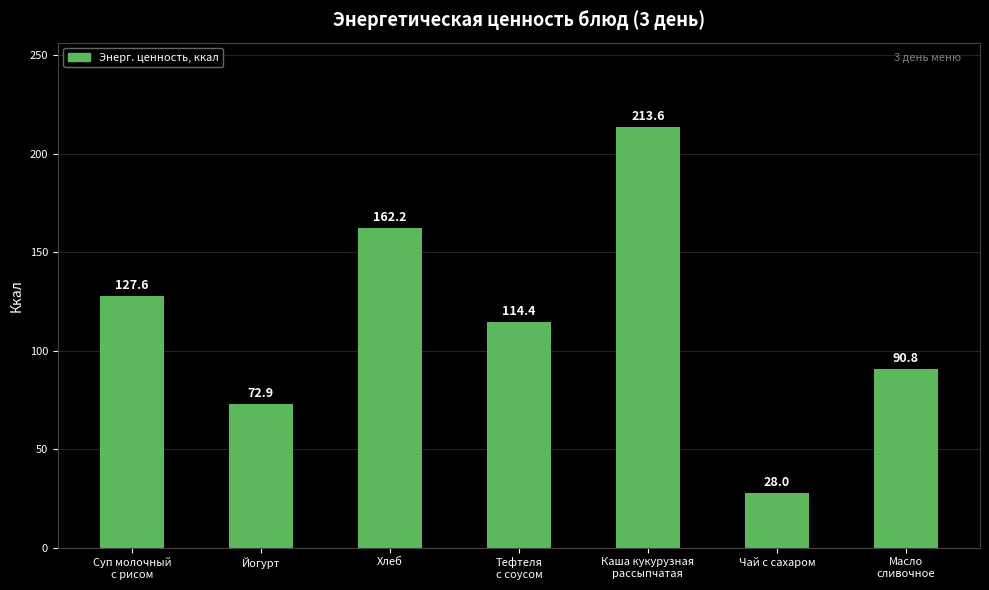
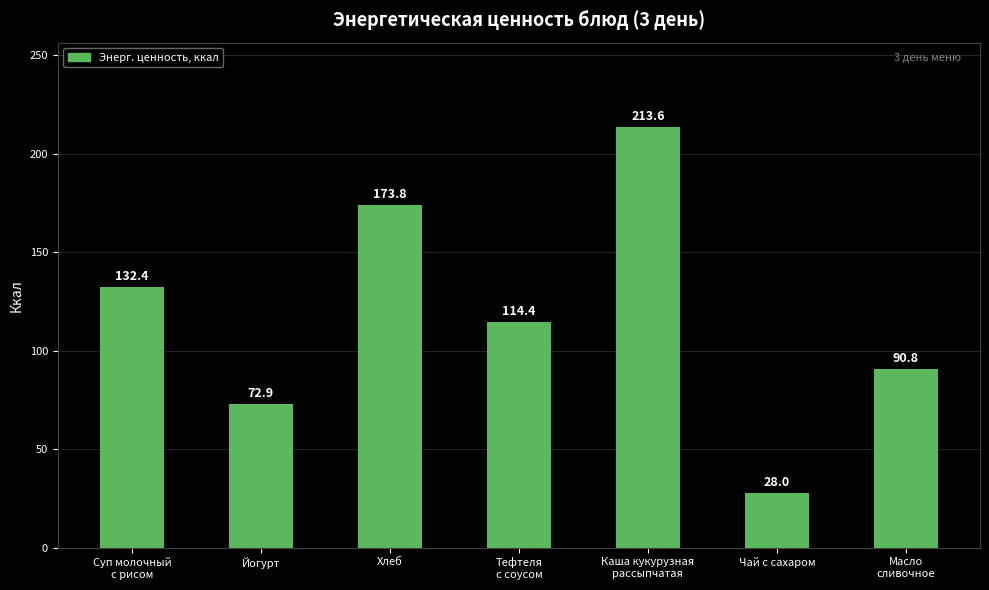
  {
-   "Суп молочный с рисом": 127.6,
+   "Суп молочный с рисом": 132.4,
    "Йогурт": 72.9,
-   "Хлеб": 162.2,
+   "Хлеб": 173.8,
    "Тефтеля с соусом": 114.4,
    "Каша кукурузная рассыпчатая": 213.6,
    "Чай с сахаром": 28.0,
    "Масло сливочное": 90.8
  }
